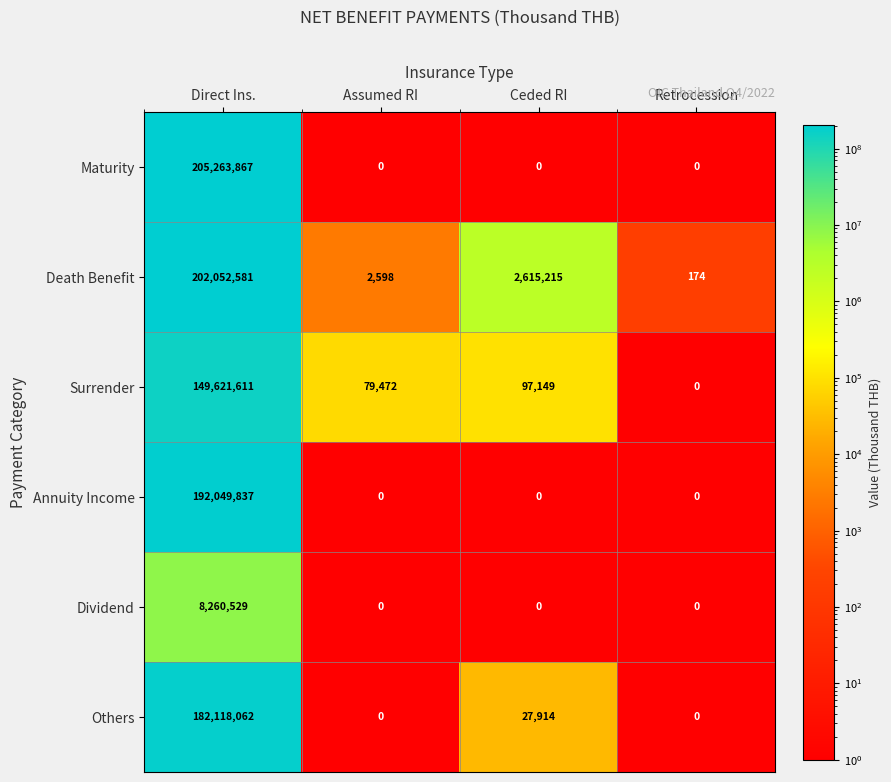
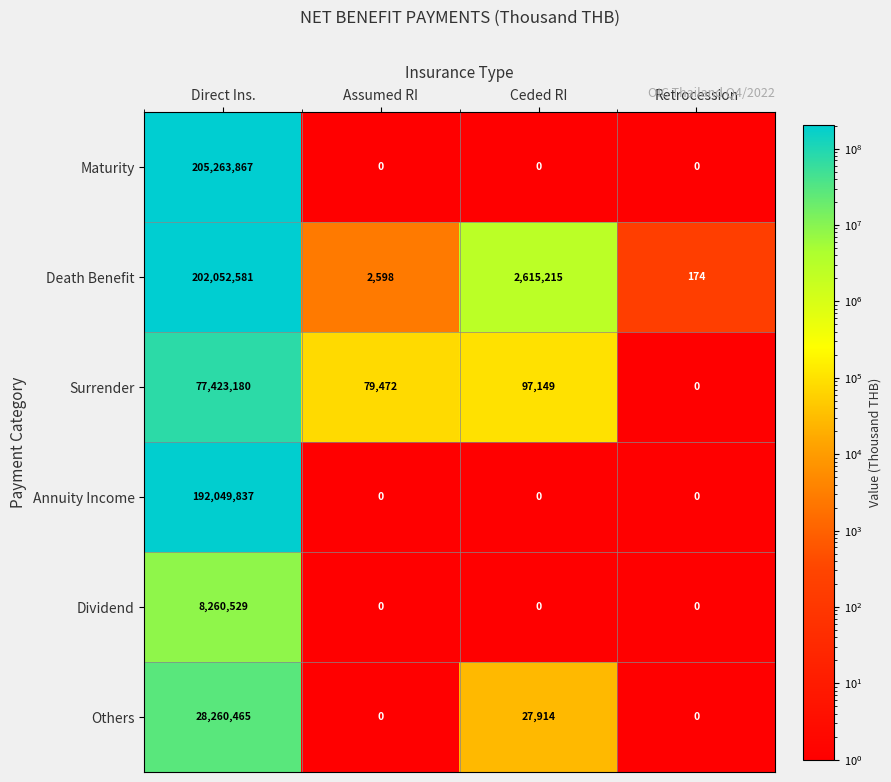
  {
    "Maturity": {
      "Direct Ins.": "205,263,867",
      "Assumed RI": "0",
      "Ceded RI": "0",
      "Retrocession": "0"
    },
    "Death Benefit": {
      "Direct Ins.": "202,052,581",
      "Assumed RI": "2,598",
      "Ceded RI": "2,615,215",
      "Retrocession": "174"
    },
    "Surrender": {
-     "Direct Ins.": "149,621,611",
+     "Direct Ins.": "77,423,180",
      "Assumed RI": "79,472",
      "Ceded RI": "97,149",
      "Retrocession": "0"
    },
    "Annuity Income": {
      "Direct Ins.": "192,049,837",
      "Assumed RI": "0",
      "Ceded RI": "0",
      "Retrocession": "0"
    },
    "Dividend": {
      "Direct Ins.": "8,260,529",
      "Assumed RI": "0",
      "Ceded RI": "0",
      "Retrocession": "0"
    },
    "Others": {
-     "Direct Ins.": "182,118,062",
+     "Direct Ins.": "28,260,465",
      "Assumed RI": "0",
      "Ceded RI": "27,914",
      "Retrocession": "0"
    }
  }
